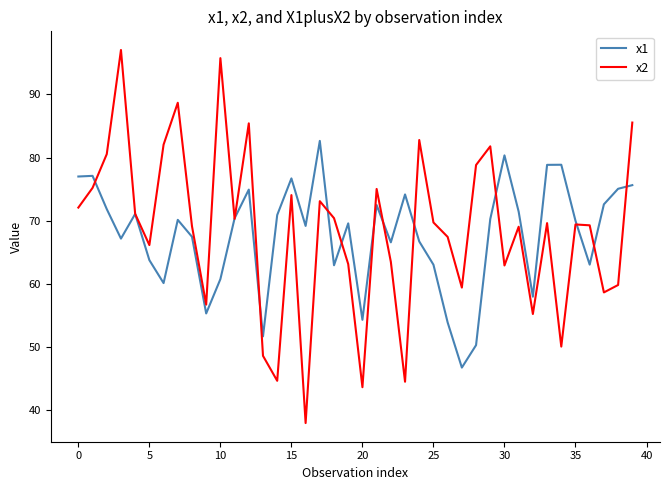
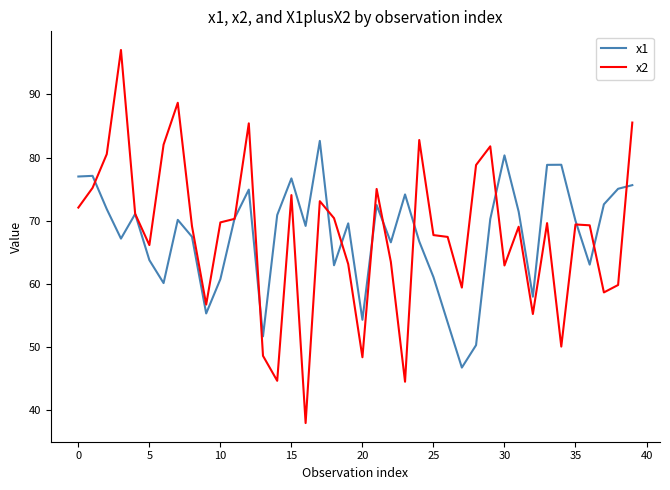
  {
    "x1": {
      "0": 77,
      "5": 64,
      "10": 61,
      "15": 77,
      "20": 54,
-     "25": 63,
+     "25": 61,
      "30": 80,
      "35": 70
    },
    "x2": {
      "0": 72,
      "5": 66,
-     "10": 96,
+     "10": 70,
      "15": 74,
-     "20": 44,
-     "25": 70,
+     "20": 48,
+     "25": 68,
      "30": 63,
      "35": 69
    }
  }
